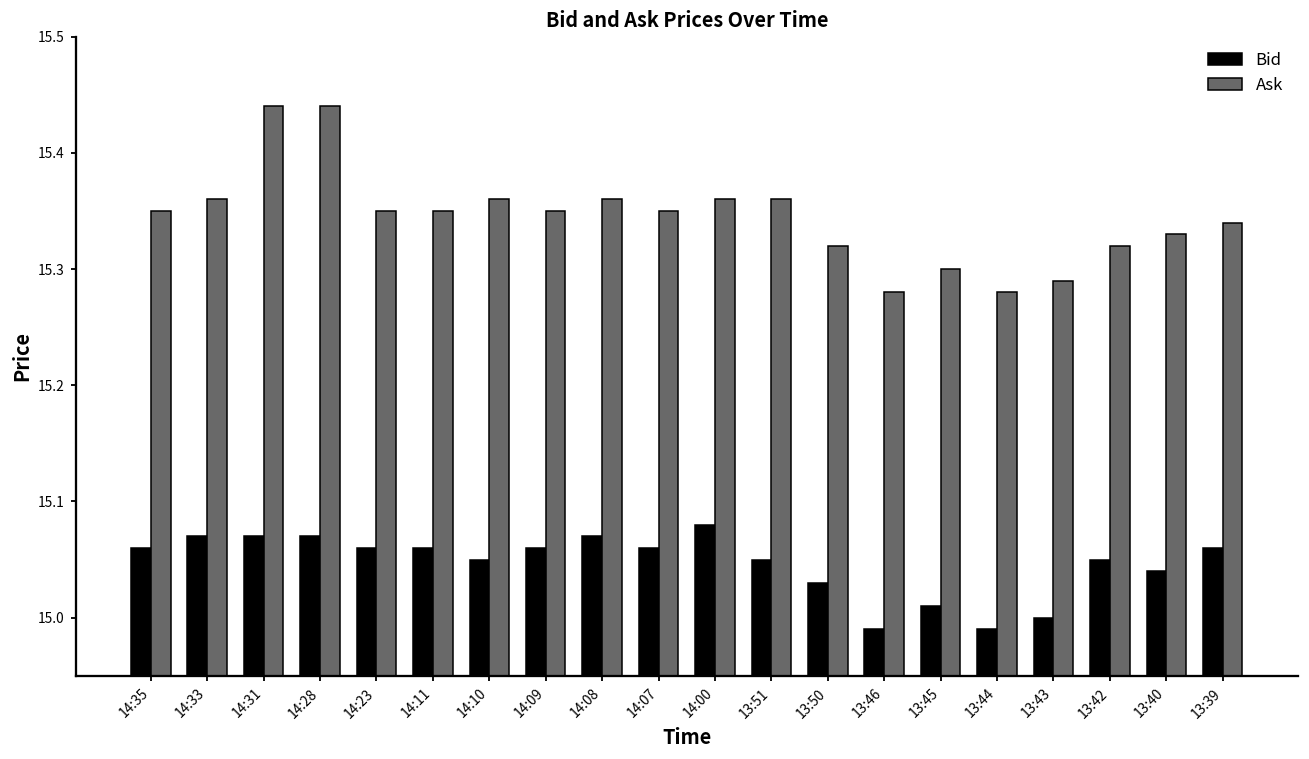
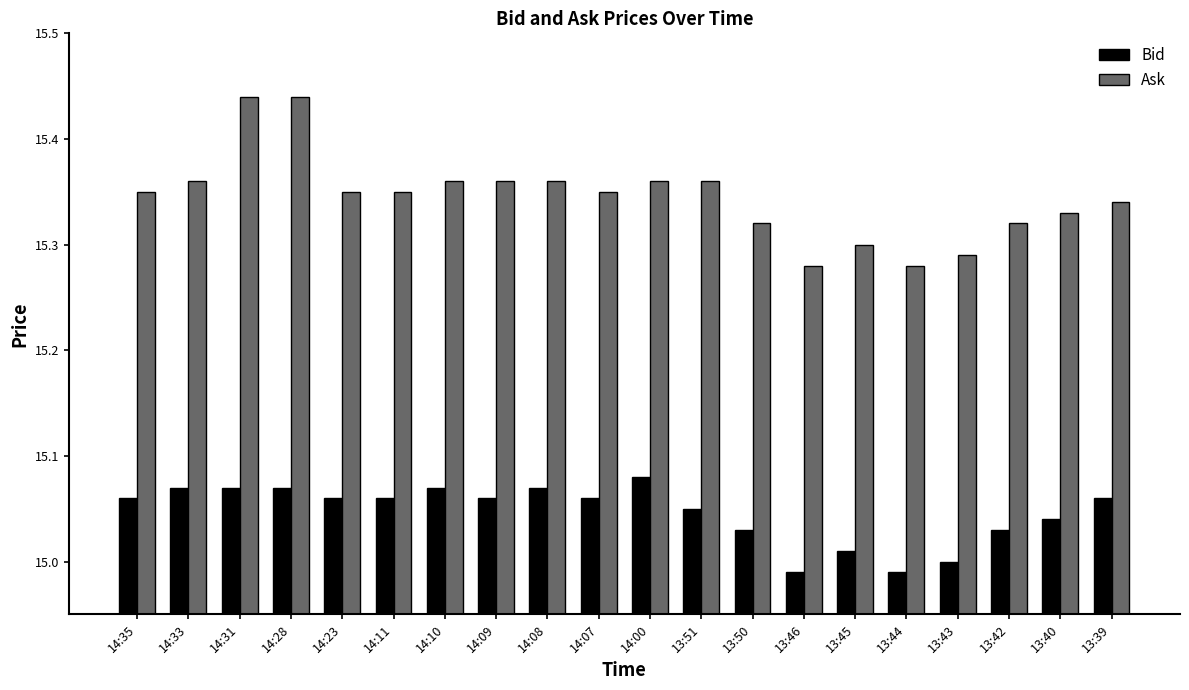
  {
    "Bid": {
      "14:35": 15.06,
      "14:33": 15.07,
      "14:31": 15.07,
      "14:28": 15.07,
      "14:23": 15.06,
      "14:11": 15.06,
-     "14:10": 15.05,
+     "14:10": 15.07,
      "14:09": 15.06,
      "14:08": 15.07,
      "14:07": 15.06,
      "14:00": 15.08,
      "13:51": 15.05,
      "13:50": 15.03,
      "13:46": 14.99,
      "13:45": 15.01,
      "13:44": 14.99,
      "13:43": 15.00,
-     "13:42": 15.05,
+     "13:42": 15.03,
      "13:40": 15.04,
      "13:39": 15.06
    },
    "Ask": {
      "14:35": 15.35,
      "14:33": 15.36,
      "14:31": 15.44,
      "14:28": 15.44,
      "14:23": 15.35,
      "14:11": 15.35,
      "14:10": 15.36,
-     "14:09": 15.35,
+     "14:09": 15.36,
      "14:08": 15.36,
      "14:07": 15.35,
      "14:00": 15.36,
      "13:51": 15.36,
      "13:50": 15.32,
      "13:46": 15.28,
      "13:45": 15.30,
      "13:44": 15.28,
      "13:43": 15.29,
      "13:42": 15.32,
      "13:40": 15.33,
      "13:39": 15.34
    }
  }
